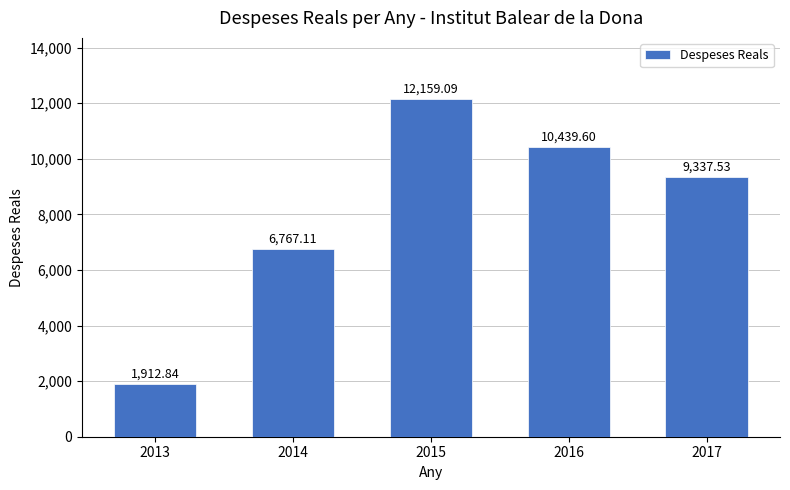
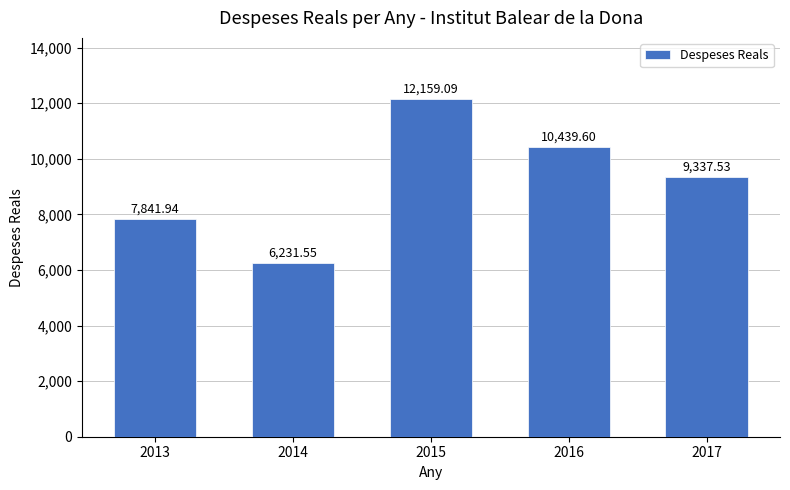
  {
-   "2013": "1,912.84",
-   "2014": "6,767.11",
+   "2013": "7,841.94",
+   "2014": "6,231.55",
    "2015": "12,159.09",
    "2016": "10,439.60",
    "2017": "9,337.53"
  }
